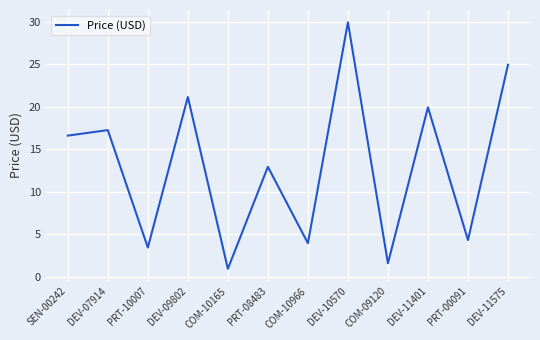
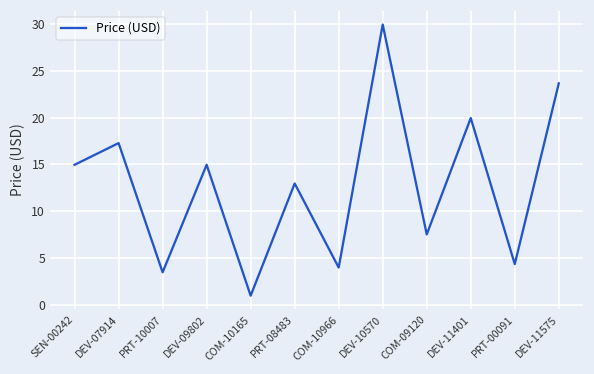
  {
-   "SEN-00242": 17,
+   "SEN-00242": 15,
    "DEV-07914": 17,
    "PRT-10007": 3,
-   "DEV-09802": 21,
+   "DEV-09802": 15,
    "COM-10165": 1,
    "PRT-08483": 13,
    "COM-10966": 4,
    "DEV-10570": 30,
-   "COM-09120": 2,
+   "COM-09120": 8,
    "DEV-11401": 20,
    "PRT-00091": 4,
-   "DEV-11575": 25
+   "DEV-11575": 24
  }
